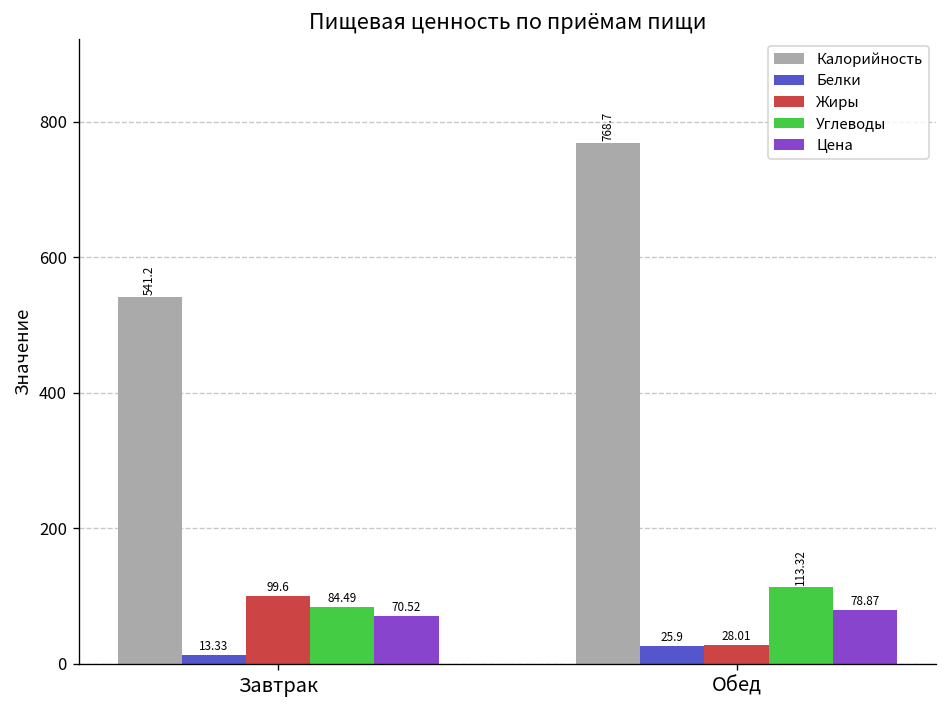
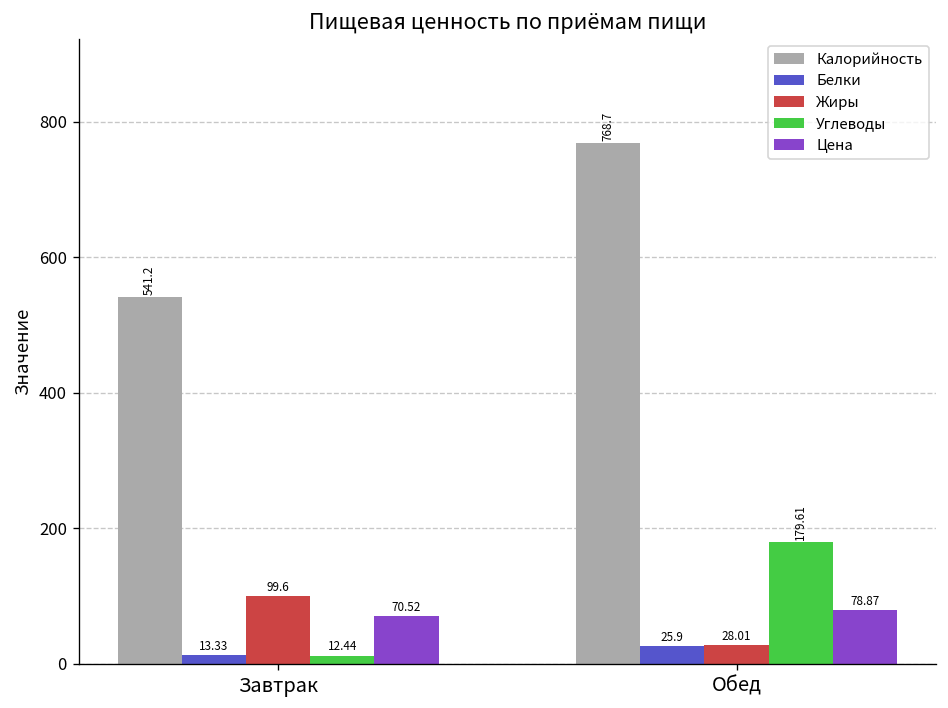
  {
    "Калорийность": {
      "Завтрак": 541.2,
      "Обед": 768.7
    },
    "Жиры": {
      "Завтрак": 99.6,
      "Обед": 28.01
    },
    "Углеводы": {
-     "Завтрак": 84.49,
-     "Обед": 113.32
+     "Завтрак": 12.44,
+     "Обед": 179.61
    }
  }
